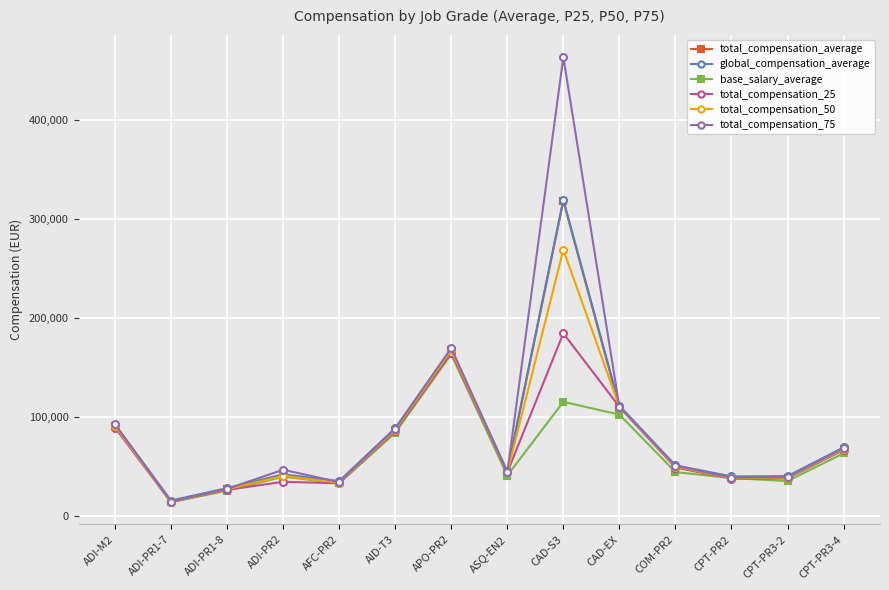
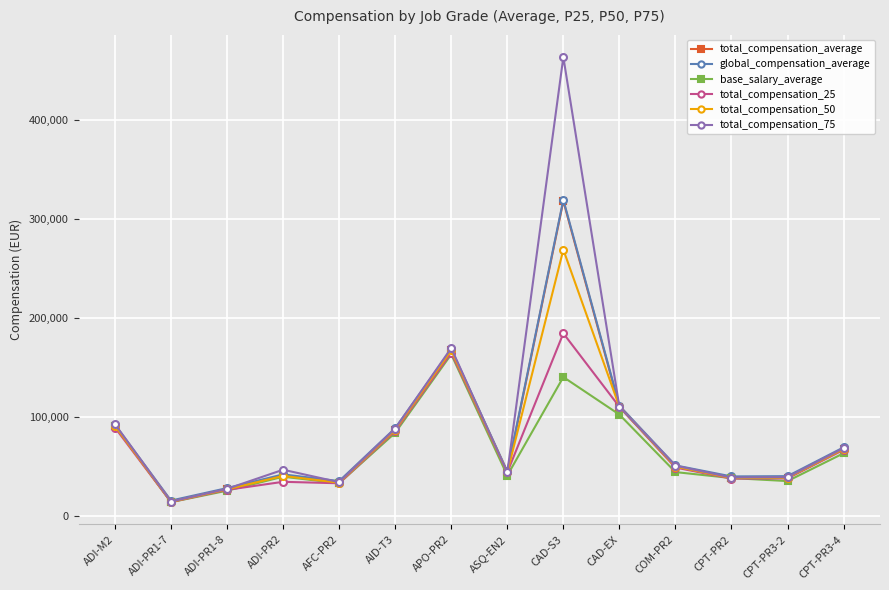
  {
    "base_salary_average": {
      "ASQ-EN2": "40,000",
-     "CAD-S3": "110,000",
+     "CAD-S3": "140,000",
      "CAD-EX": "100,000",
      "COM-PR2": "40,000",
      "CPT-PR3-2": "30,000",
      "CPT-PR3-4": "60,000"
    },
    "total_compensation_25": {
      "ADI-PR2": "30,000",
      "CAD-S3": "180,000"
    },
    "total_compensation_50": {
      "CAD-S3": "270,000"
    }
  }
